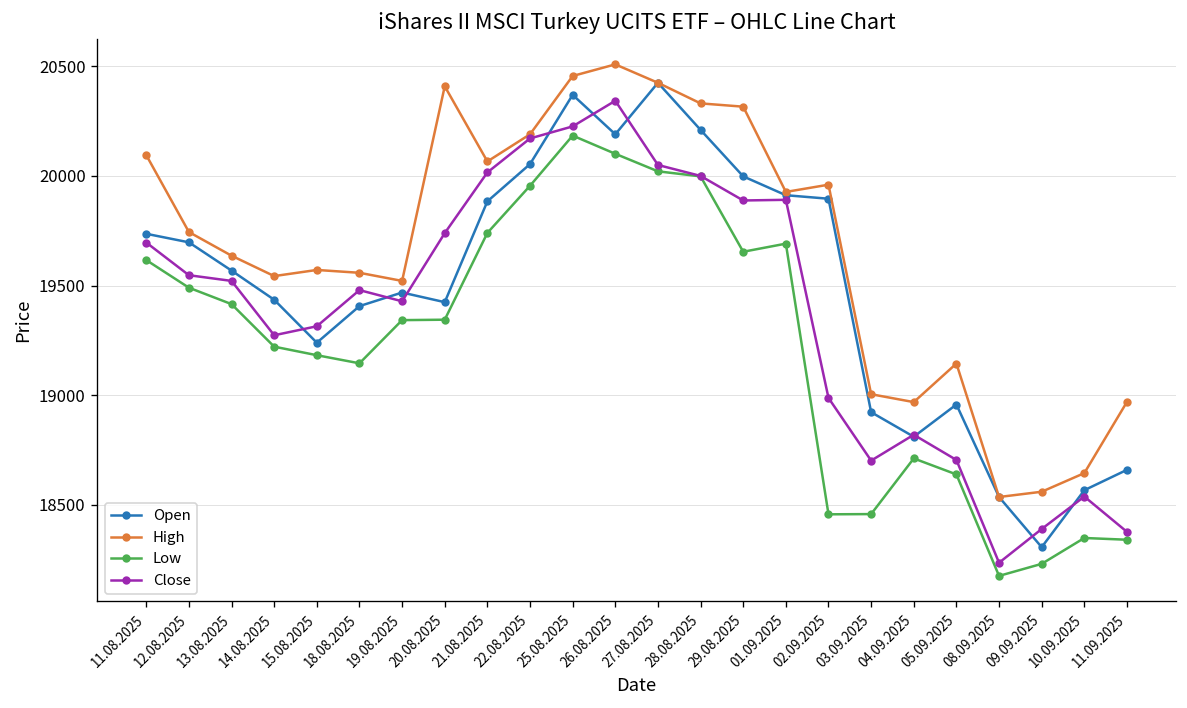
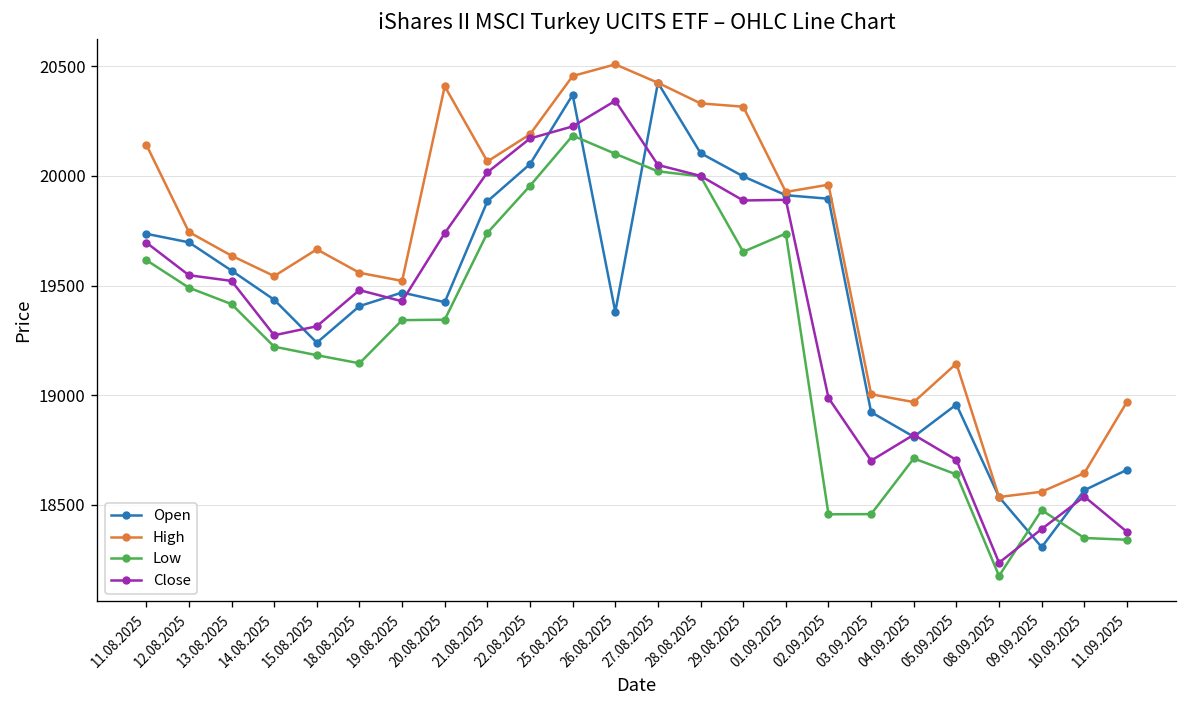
  {
    "Open": {
      "11.08.2025": 19740,
      "12.08.2025": 19700,
      "13.08.2025": 19570,
      "14.08.2025": 19440,
      "15.08.2025": 19240,
      "18.08.2025": 19410,
      "19.08.2025": 19470,
      "20.08.2025": 19420,
      "21.08.2025": 19880,
      "22.08.2025": 20050,
      "25.08.2025": 20370,
-     "26.08.2025": 20190,
-     "28.08.2025": 20210,
+     "26.08.2025": 19380,
+     "28.08.2025": 20100,
      "29.08.2025": 20000,
      "01.09.2025": 19910,
      "02.09.2025": 19900,
      "03.09.2025": 18920,
      "05.09.2025": 18960,
      "09.09.2025": 18310,
      "10.09.2025": 18570,
      "11.09.2025": 18660
    },
    "High": {
-     "11.08.2025": 20100,
+     "11.08.2025": 20140,
      "12.08.2025": 19740,
      "13.08.2025": 19640,
      "14.08.2025": 19540,
-     "15.08.2025": 19570,
+     "15.08.2025": 19670,
      "18.08.2025": 19560,
      "19.08.2025": 19520,
      "20.08.2025": 20410,
      "21.08.2025": 20070,
      "22.08.2025": 20190,
      "25.08.2025": 20460,
      "26.08.2025": 20510,
      "28.08.2025": 20330,
      "29.08.2025": 20320,
      "01.09.2025": 19930,
      "02.09.2025": 19960,
      "03.09.2025": 19000,
      "04.09.2025": 18970,
      "05.09.2025": 19140,
      "09.09.2025": 18560,
      "10.09.2025": 18640,
      "11.09.2025": 18970
    },
    "Low": {
      "11.08.2025": 19620,
      "12.08.2025": 19490,
      "13.08.2025": 19420,
      "14.08.2025": 19220,
      "15.08.2025": 19180,
      "18.08.2025": 19150,
      "19.08.2025": 19340,
      "20.08.2025": 19340,
      "21.08.2025": 19740,
      "22.08.2025": 19960,
      "25.08.2025": 20180,
      "26.08.2025": 20100,
      "27.08.2025": 20020,
      "29.08.2025": 19650,
-     "01.09.2025": 19690,
+     "01.09.2025": 19740,
      "02.09.2025": 18460,
      "03.09.2025": 18460,
      "04.09.2025": 18710,
      "05.09.2025": 18640,
      "08.09.2025": 18180,
-     "09.09.2025": 18230,
+     "09.09.2025": 18480,
      "10.09.2025": 18350,
      "11.09.2025": 18340
    },
    "Close": {
      "11.08.2025": 19700,
      "12.08.2025": 19550,
      "13.08.2025": 19520,
      "14.08.2025": 19270,
      "15.08.2025": 19310,
      "18.08.2025": 19480,
      "19.08.2025": 19430,
      "20.08.2025": 19740,
      "21.08.2025": 20020,
      "22.08.2025": 20170,
      "25.08.2025": 20230,
      "26.08.2025": 20340,
      "27.08.2025": 20050,
      "29.08.2025": 19890,
      "01.09.2025": 19890,
      "02.09.2025": 18990,
      "03.09.2025": 18700,
      "05.09.2025": 18700,
      "08.09.2025": 18240,
      "09.09.2025": 18390,
      "10.09.2025": 18540,
      "11.09.2025": 18380
    }
  }
